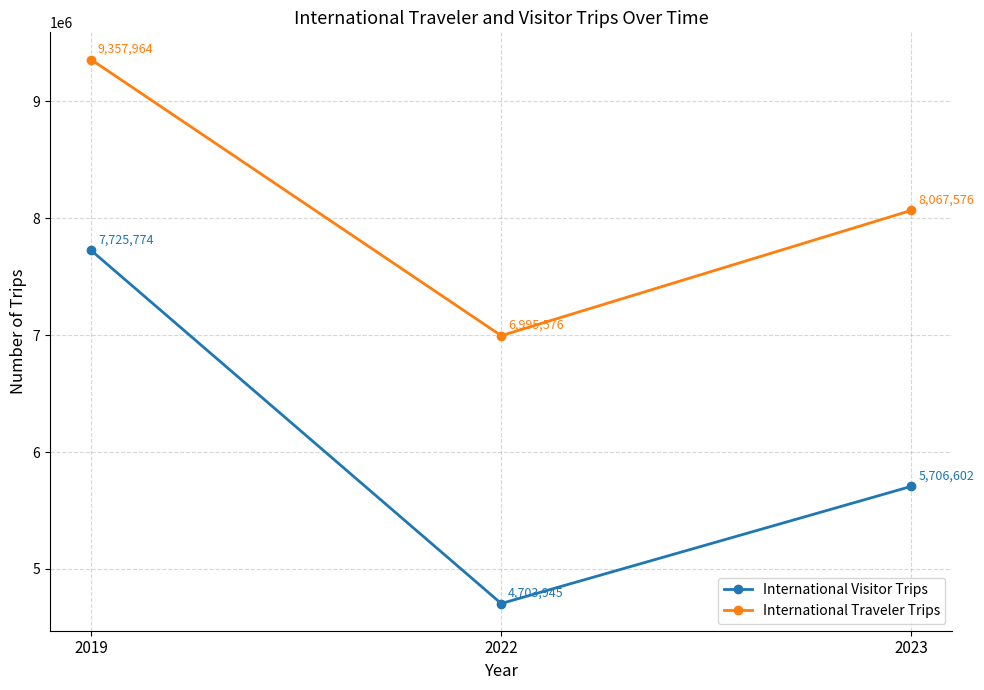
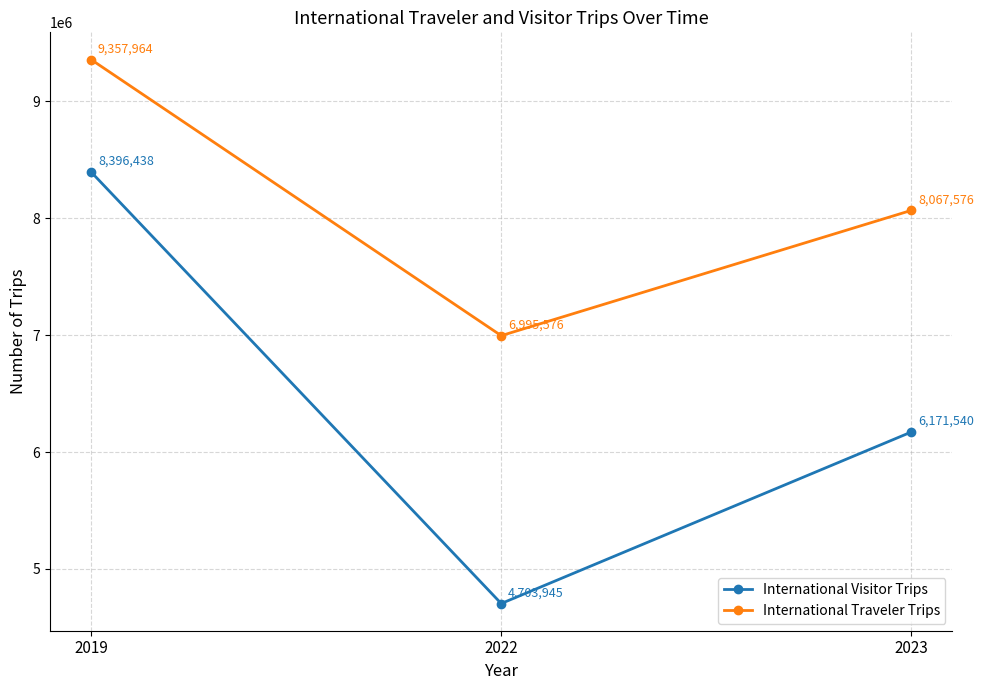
  {
    "International Visitor Trips": {
-     "2019": "7,725,774",
+     "2019": "8,396,438",
      "2022": "4,703,945",
-     "2023": "5,706,602"
+     "2023": "6,171,540"
    },
    "International Traveler Trips": {
      "2019": "9,357,964",
      "2022": "6,995,576",
      "2023": "8,067,576"
    }
  }
